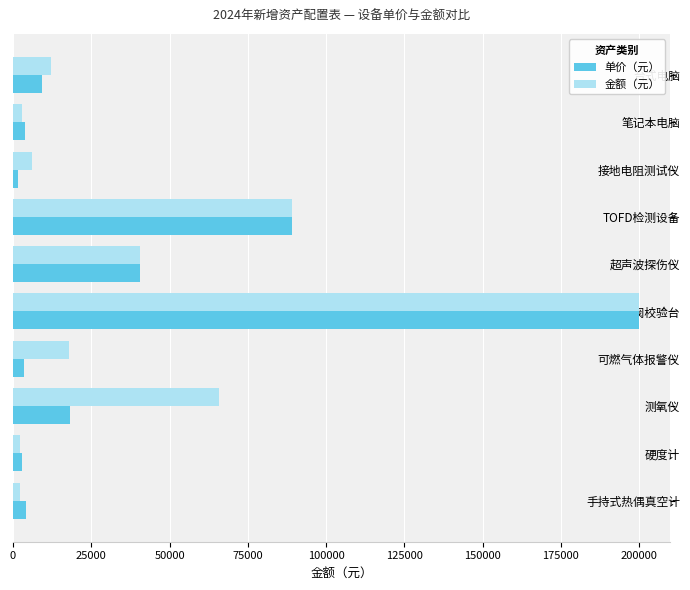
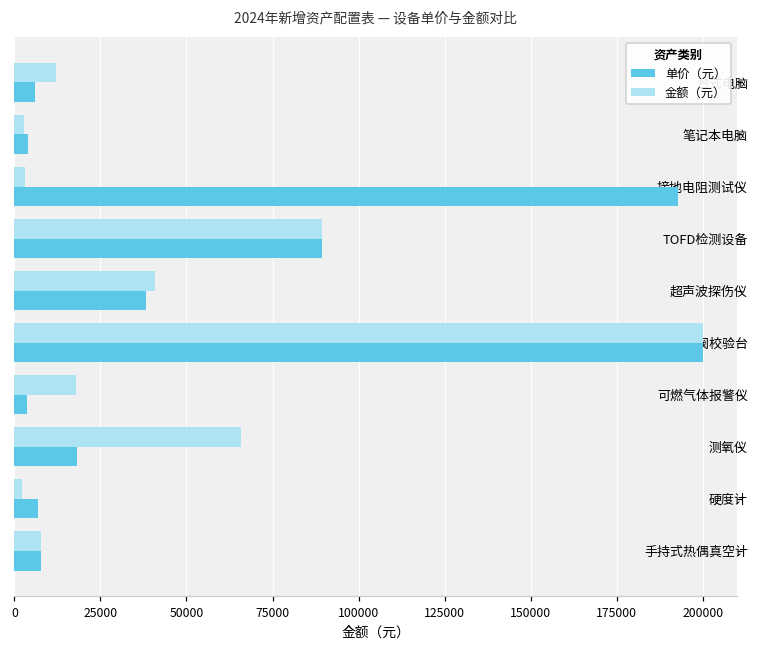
  {
    "单价（元）": {
-     "台式电脑": 9000,
+     "台式电脑": 6000,
      "笔记本电脑": 4000,
-     "接地电阻测试仪": 2000,
+     "接地电阻测试仪": 193000,
      "TOFD检测设备": 89000,
-     "超声波探伤仪": 41000,
+     "超声波探伤仪": 38000,
      "安全阀校验台": 200000,
      "可燃气体报警仪": 4000,
      "测氧仪": 18000,
-     "硬度计": 3000,
-     "手持式热偶真空计": 4000
+     "硬度计": 7000,
+     "手持式热偶真空计": 8000
    },
    "金额（元）": {
      "台式电脑": 12000,
      "笔记本电脑": 3000,
-     "接地电阻测试仪": 6000,
+     "接地电阻测试仪": 3000,
      "TOFD检测设备": 89000,
      "超声波探伤仪": 41000,
      "安全阀校验台": 200000,
      "可燃气体报警仪": 18000,
      "测氧仪": 66000,
      "硬度计": 2000,
-     "手持式热偶真空计": 2000
+     "手持式热偶真空计": 8000
    }
  }
